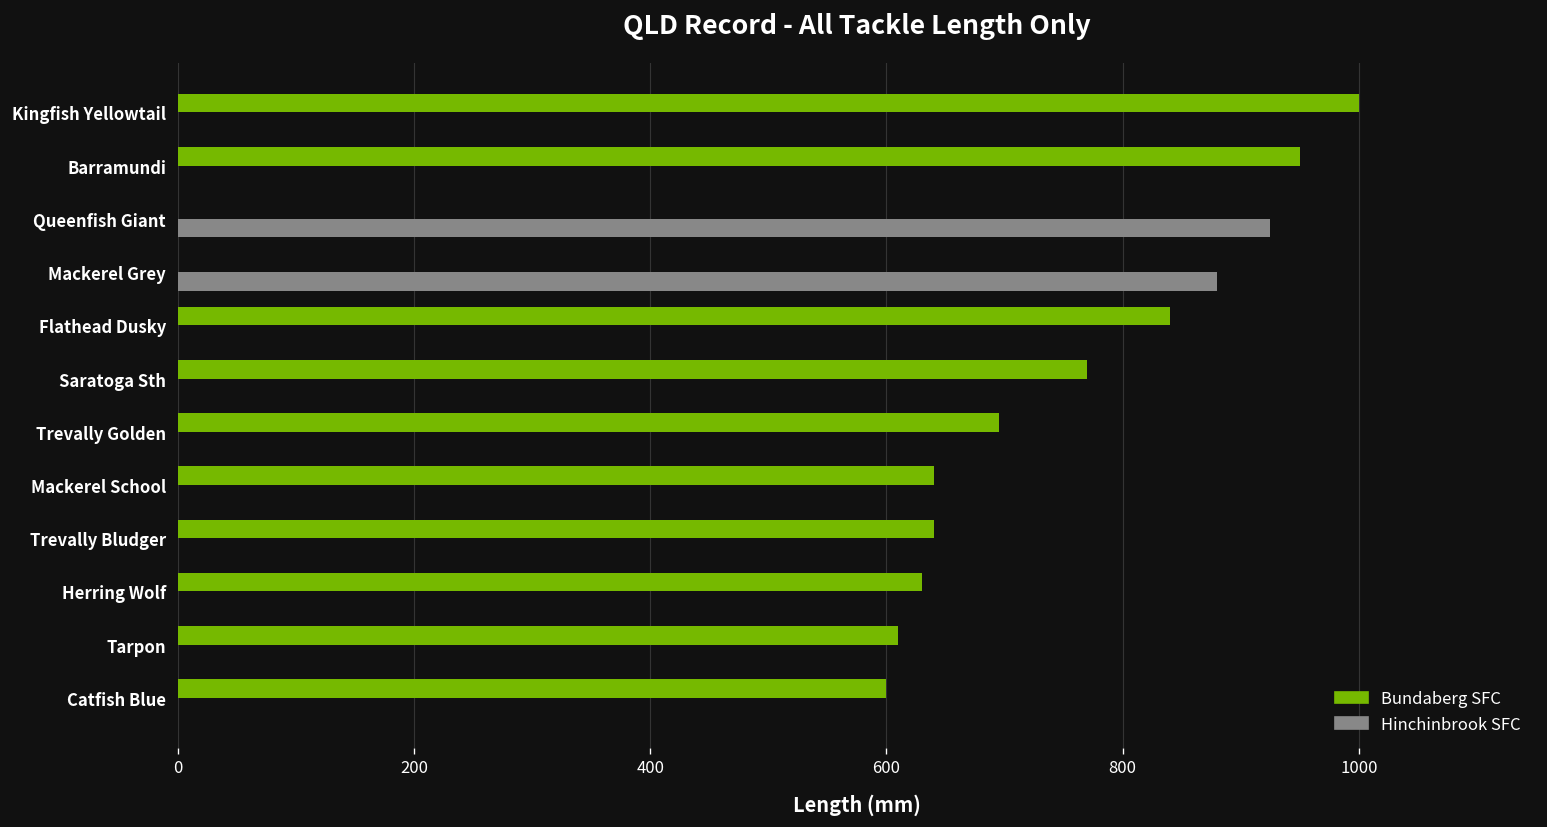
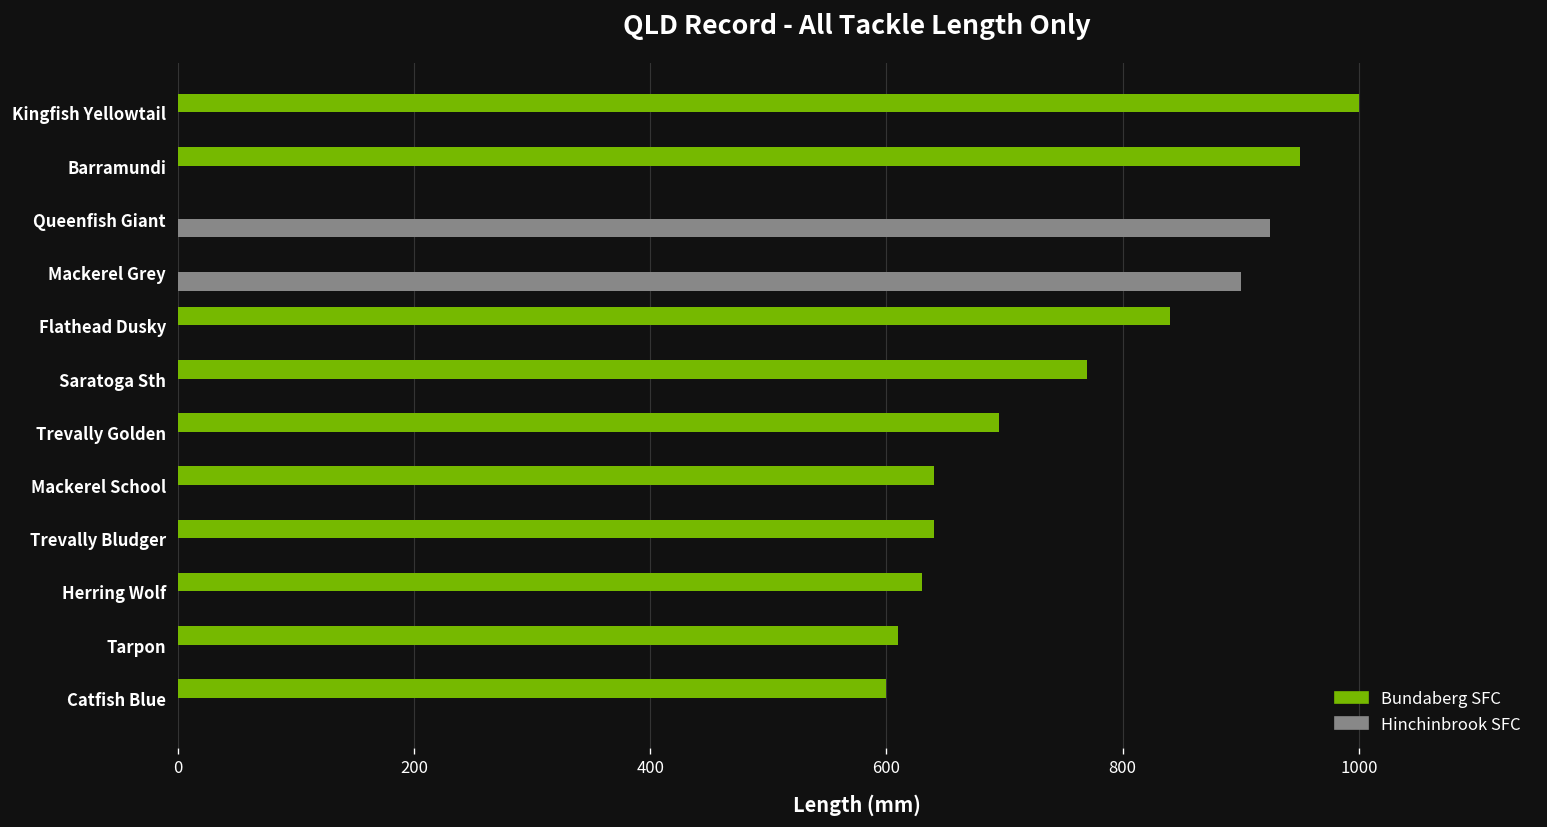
  {
    "Bundaberg SFC": {
      "Kingfish Yellowtail": 1000,
      "Barramundi": 950,
      "Queenfish Giant": 0,
      "Mackerel Grey": 0,
      "Flathead Dusky": 840,
      "Saratoga Sth": 770,
      "Trevally Golden": 700,
      "Mackerel School": 640,
      "Trevally Bludger": 640,
      "Herring Wolf": 630,
      "Tarpon": 610,
      "Catfish Blue": 600
    },
    "Hinchinbrook SFC": {
      "Kingfish Yellowtail": 0,
      "Barramundi": 0,
      "Queenfish Giant": 930,
-     "Mackerel Grey": 880,
+     "Mackerel Grey": 900,
      "Flathead Dusky": 0,
      "Saratoga Sth": 0,
      "Trevally Golden": 0,
      "Mackerel School": 0,
      "Trevally Bludger": 0,
      "Herring Wolf": 0,
      "Tarpon": 0,
      "Catfish Blue": 0
    }
  }
